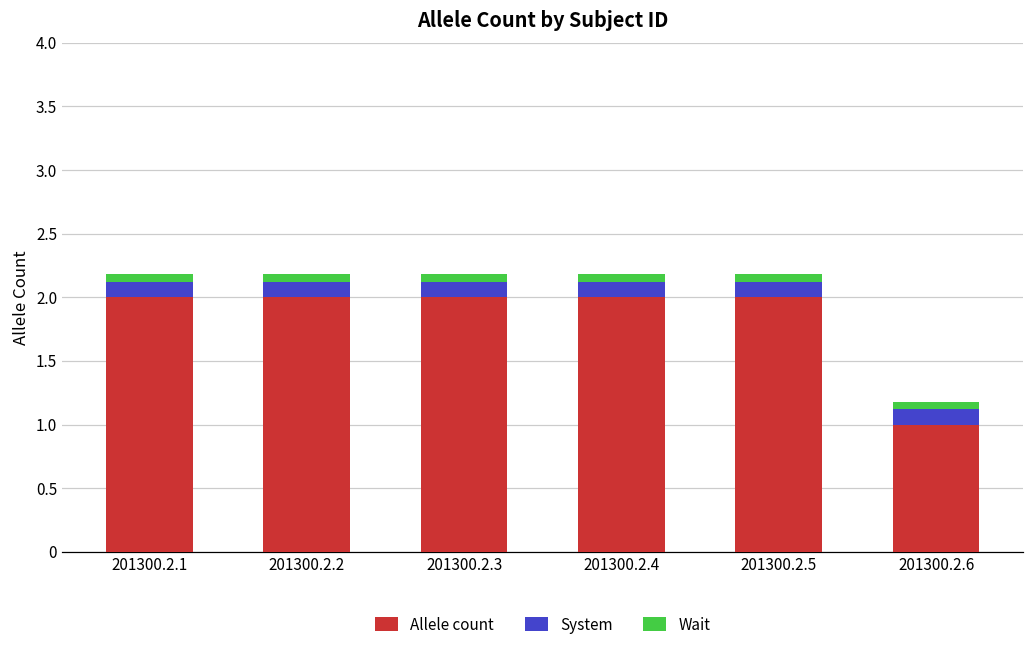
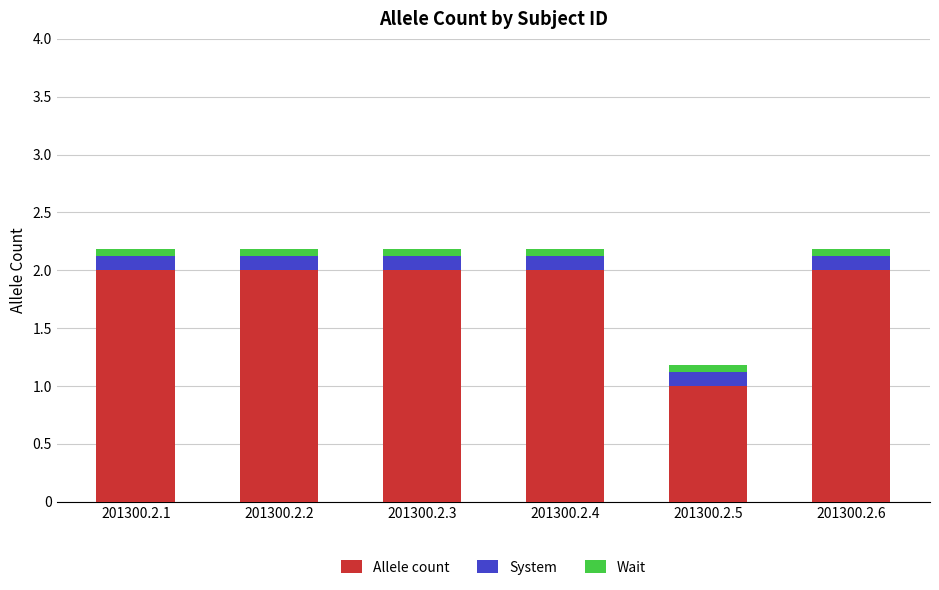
  {
    "Allele count": {
      "201300.2.1": 2,
      "201300.2.2": 2,
      "201300.2.3": 2,
      "201300.2.4": 2,
-     "201300.2.5": 2,
-     "201300.2.6": 1
+     "201300.2.5": 1,
+     "201300.2.6": 2
    },
    "System": {
      "201300.2.1": 0.12,
      "201300.2.2": 0.12,
      "201300.2.3": 0.12,
      "201300.2.4": 0.12,
      "201300.2.5": 0.12,
      "201300.2.6": 0.12
    },
    "Wait": {
      "201300.2.1": 0.06,
      "201300.2.2": 0.06,
      "201300.2.3": 0.06,
      "201300.2.4": 0.06,
      "201300.2.5": 0.06,
      "201300.2.6": 0.06
    }
  }
